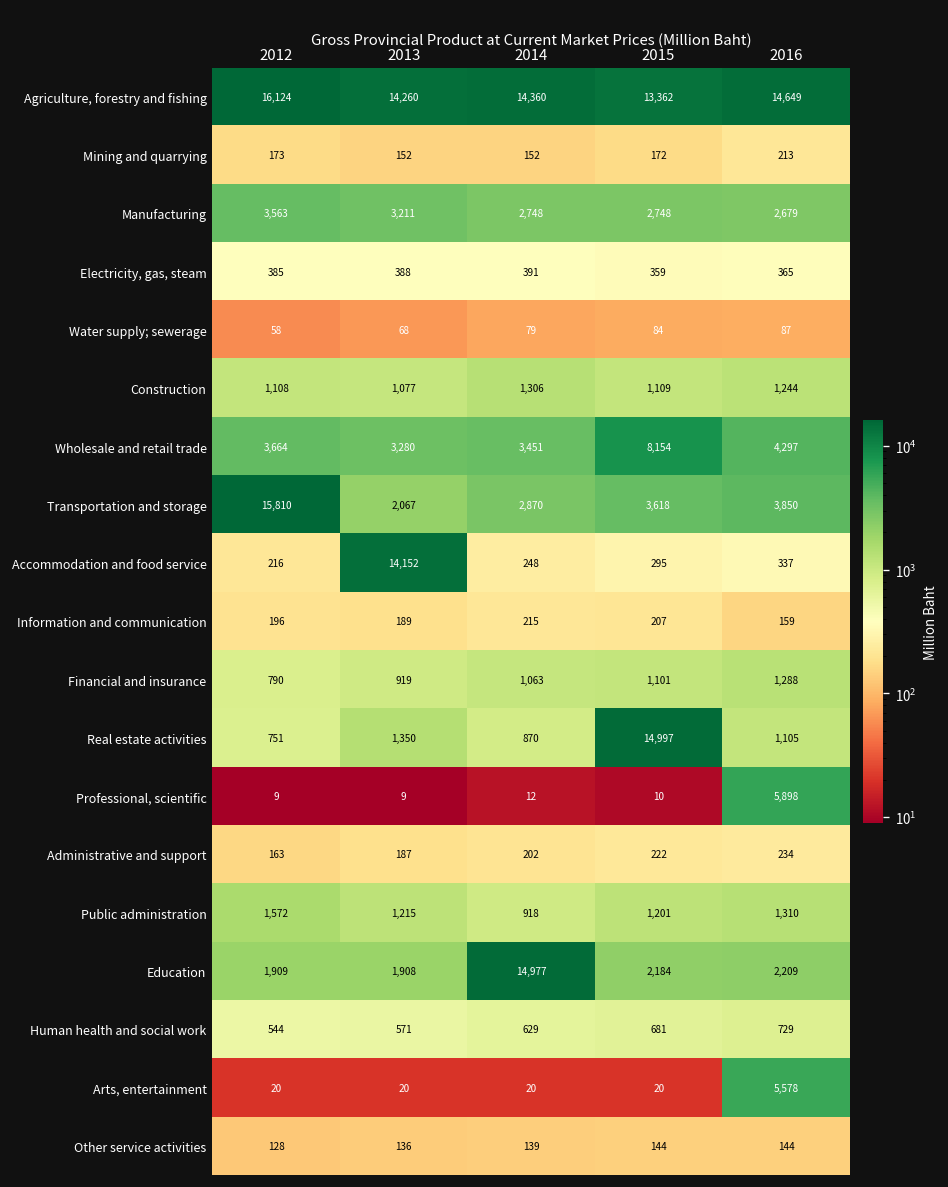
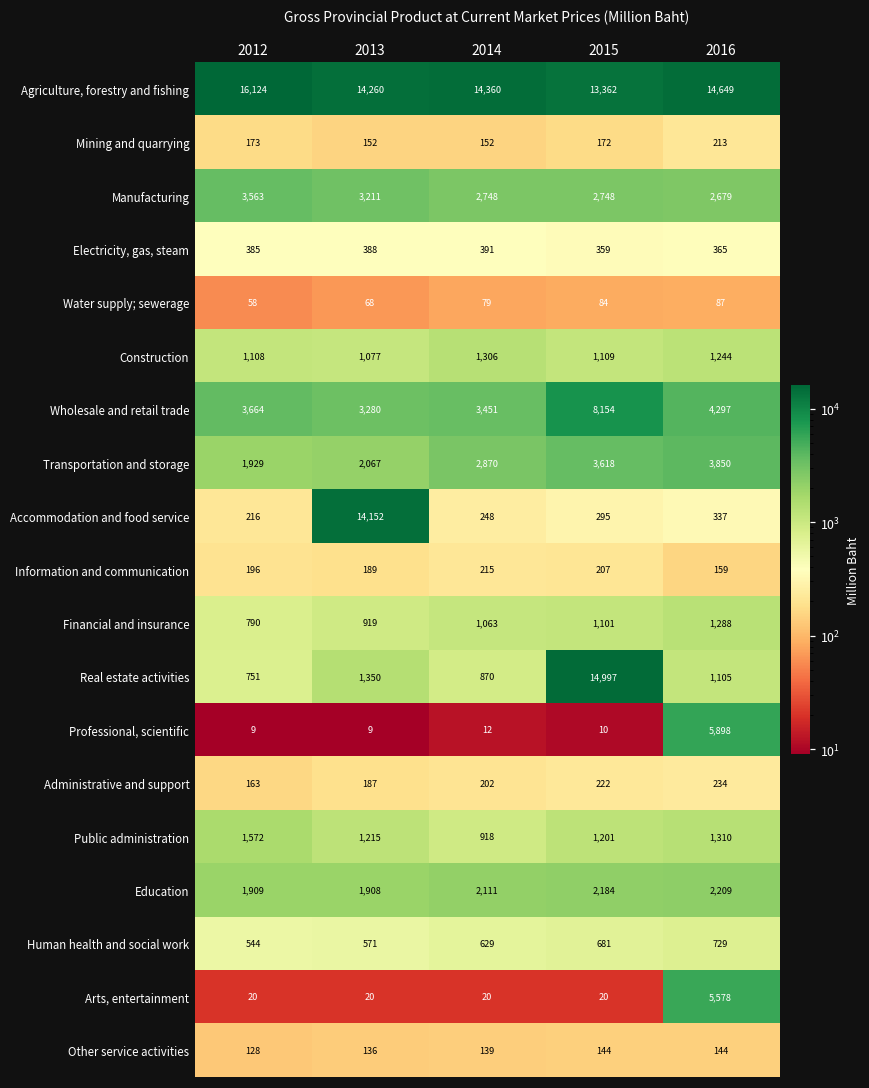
  {
    "Agriculture, forestry and fishing": {
      "2012": "16,124",
      "2013": "14,260",
      "2014": "14,360",
      "2015": "13,362",
      "2016": "14,649"
    },
    "Mining and quarrying": {
      "2012": "173",
      "2013": "152",
      "2014": "152",
      "2015": "172",
      "2016": "213"
    },
    "Manufacturing": {
      "2012": "3,563",
      "2013": "3,211",
      "2014": "2,748",
      "2015": "2,748",
      "2016": "2,679"
    },
    "Electricity, gas, steam": {
      "2012": "385",
      "2013": "388",
      "2014": "391",
      "2015": "359",
      "2016": "365"
    },
    "Water supply; sewerage": {
      "2012": "58",
      "2013": "68",
      "2014": "79",
      "2015": "84",
      "2016": "87"
    },
    "Construction": {
      "2012": "1,108",
      "2013": "1,077",
      "2014": "1,306",
      "2015": "1,109",
      "2016": "1,244"
    },
    "Wholesale and retail trade": {
      "2012": "3,664",
      "2013": "3,280",
      "2014": "3,451",
      "2015": "8,154",
      "2016": "4,297"
    },
    "Transportation and storage": {
-     "2012": "15,810",
+     "2012": "1,929",
      "2013": "2,067",
      "2014": "2,870",
      "2015": "3,618",
      "2016": "3,850"
    },
    "Accommodation and food service": {
      "2012": "216",
      "2013": "14,152",
      "2014": "248",
      "2015": "295",
      "2016": "337"
    },
    "Information and communication": {
      "2012": "196",
      "2013": "189",
      "2014": "215",
      "2015": "207",
      "2016": "159"
    },
    "Financial and insurance": {
      "2012": "790",
      "2013": "919",
      "2014": "1,063",
      "2015": "1,101",
      "2016": "1,288"
    },
    "Real estate activities": {
      "2012": "751",
      "2013": "1,350",
      "2014": "870",
      "2015": "14,997",
      "2016": "1,105"
    },
    "Professional, scientific": {
      "2012": "9",
      "2013": "9",
      "2014": "12",
      "2015": "10",
      "2016": "5,898"
    },
    "Administrative and support": {
      "2012": "163",
      "2013": "187",
      "2014": "202",
      "2015": "222",
      "2016": "234"
    },
    "Public administration": {
      "2012": "1,572",
      "2013": "1,215",
      "2014": "918",
      "2015": "1,201",
      "2016": "1,310"
    },
    "Education": {
      "2012": "1,909",
      "2013": "1,908",
-     "2014": "14,977",
+     "2014": "2,111",
      "2015": "2,184",
      "2016": "2,209"
    },
    "Human health and social work": {
      "2012": "544",
      "2013": "571",
      "2014": "629",
      "2015": "681",
      "2016": "729"
    },
    "Arts, entertainment": {
      "2012": "20",
      "2013": "20",
      "2014": "20",
      "2015": "20",
      "2016": "5,578"
    },
    "Other service activities": {
      "2012": "128",
      "2013": "136",
      "2014": "139",
      "2015": "144",
      "2016": "144"
    }
  }
